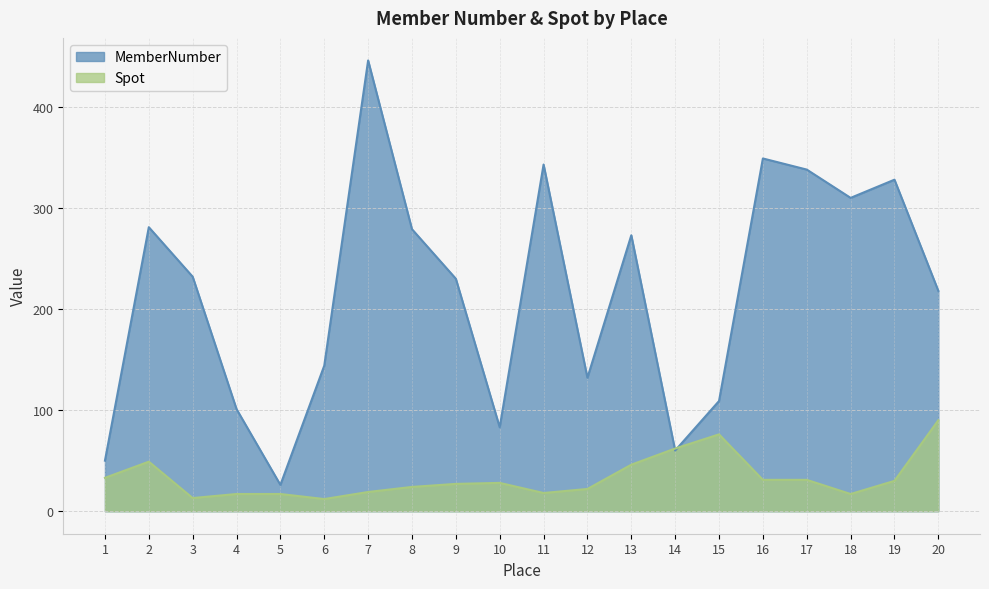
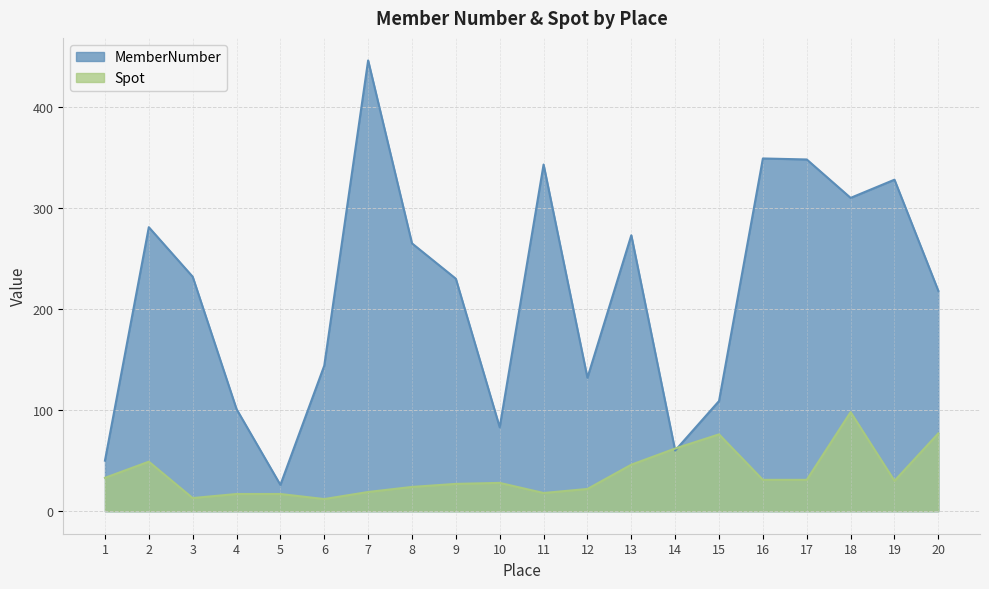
  {
    "MemberNumber": {
      "1": 50,
      "2": 281,
      "3": 232,
      "4": 101,
      "5": 26,
      "6": 144,
      "7": 446,
-     "8": 279,
+     "8": 265,
      "9": 230,
      "10": 83,
      "11": 343,
      "12": 132,
      "13": 273,
      "15": 109,
      "16": 349,
-     "17": 338,
+     "17": 348,
      "18": 310,
      "19": 328,
      "20": 218
    },
    "Spot": {
      "1": 33,
      "2": 49,
      "3": 13,
      "4": 17,
      "5": 17,
      "6": 12,
      "7": 19,
      "8": 24,
      "9": 27,
      "10": 28,
      "11": 18,
      "12": 22,
      "13": 46,
      "15": 76,
      "16": 31,
      "17": 31,
-     "18": 17,
+     "18": 98,
      "19": 30,
-     "20": 90
+     "20": 77
    }
  }
